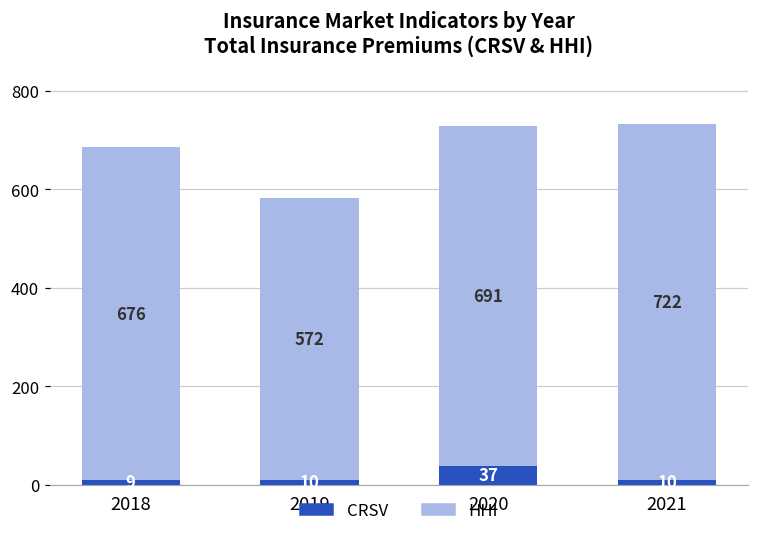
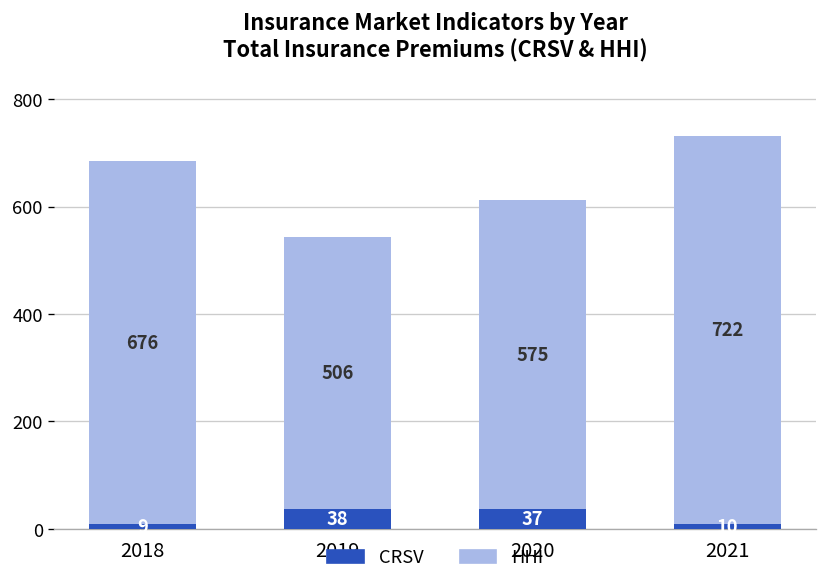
  {
    "CRSV": {
      "2018": 10,
-     "2019": 10,
+     "2019": 40,
      "2021": 10
    },
    "HHI": {
      "2018": 676,
-     "2019": 572,
-     "2020": 691,
+     "2019": 506,
+     "2020": 575,
      "2021": 722
    }
  }
